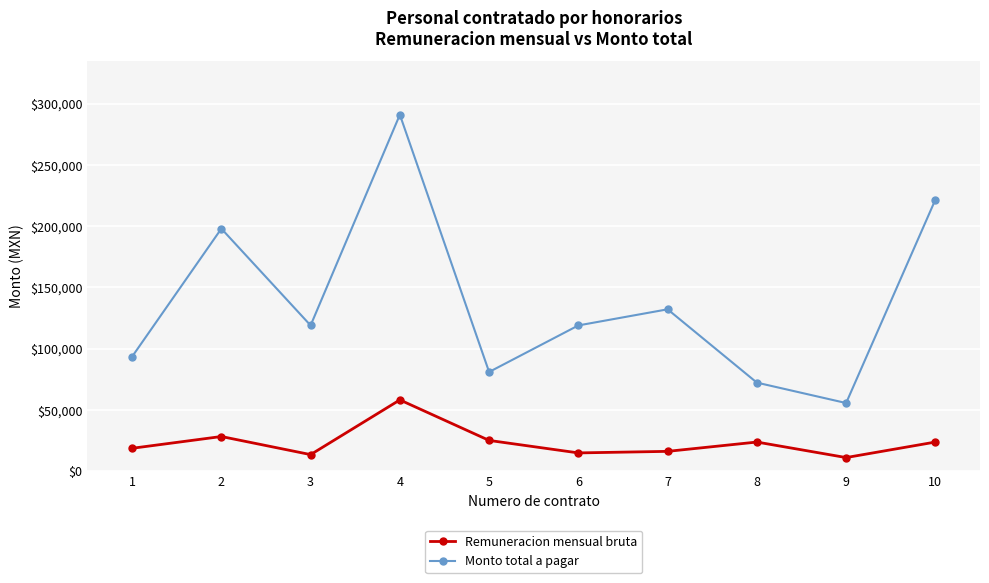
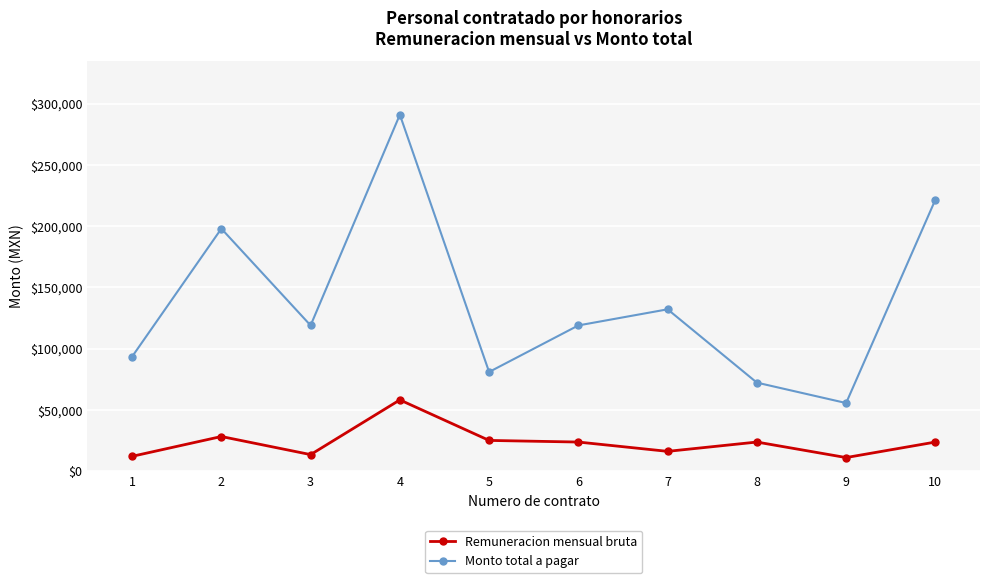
  {
    "Remuneracion mensual bruta": {
-     "1": "$19,000",
+     "1": "$12,000",
      "2": "$28,000",
      "3": "$14,000",
      "4": "$58,000",
      "5": "$25,000",
-     "6": "$15,000",
+     "6": "$24,000",
      "7": "$16,000",
      "8": "$24,000",
      "9": "$11,000",
      "10": "$24,000"
    },
    "Monto total a pagar": {
      "1": "$94,000",
      "2": "$198,000",
      "3": "$119,000",
      "4": "$291,000",
      "5": "$81,000",
      "6": "$119,000",
      "7": "$132,000",
      "8": "$72,000",
      "9": "$56,000",
      "10": "$222,000"
    }
  }
